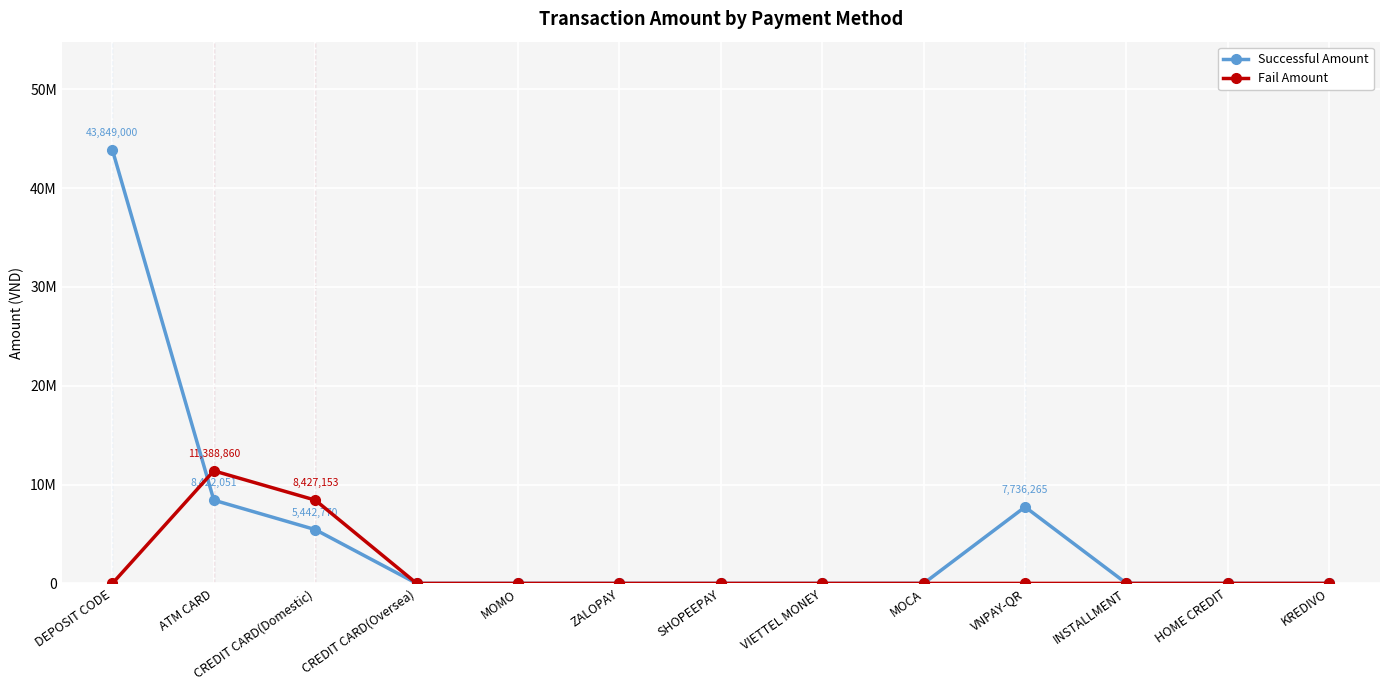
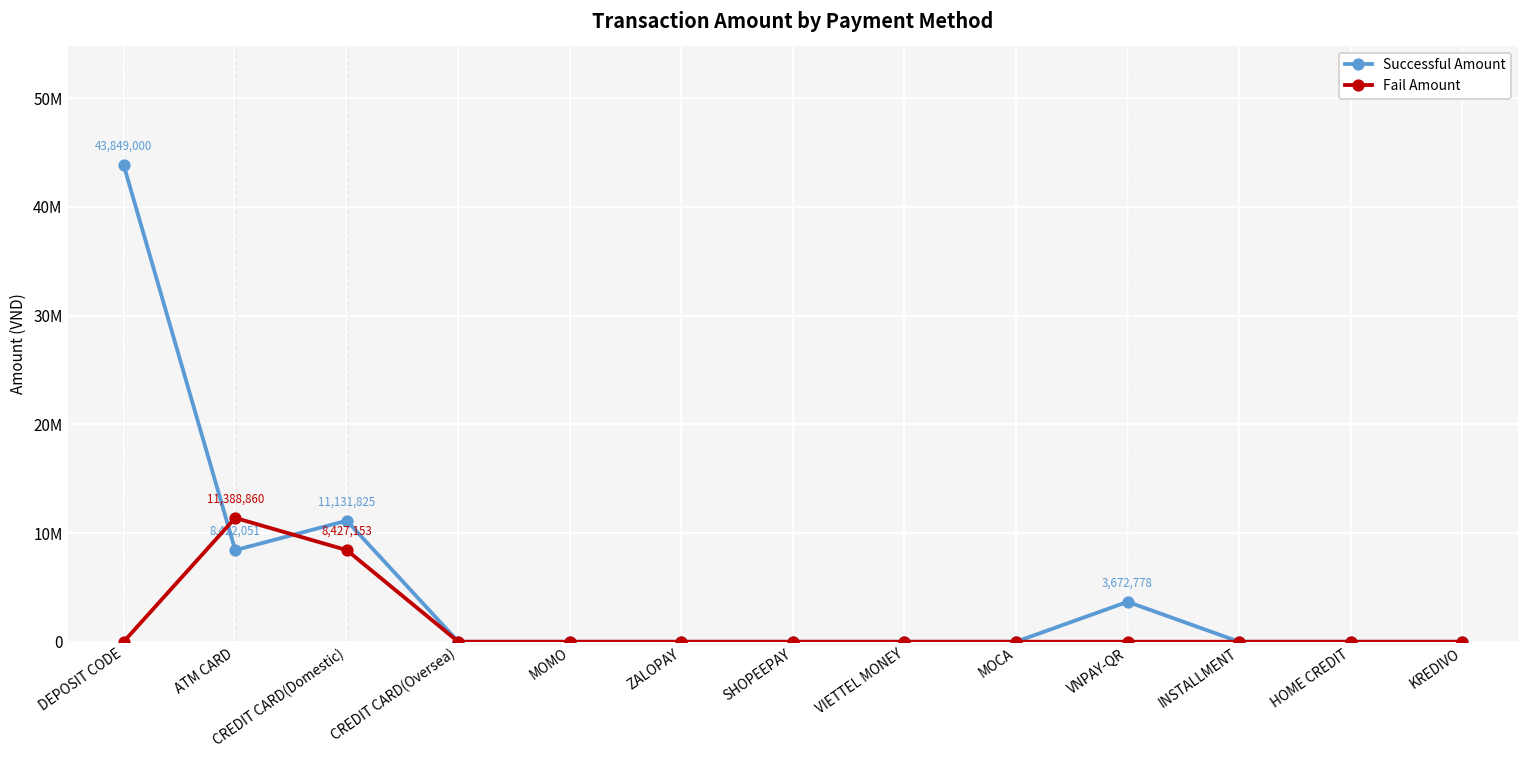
  {
    "Successful Amount": {
      "DEPOSIT CODE": "43,849,000",
      "ATM CARD": "8,422,051",
-     "CREDIT CARD(Domestic)": "5,442,770",
-     "VNPAY-QR": "7,736,265"
+     "CREDIT CARD(Domestic)": "11,131,825",
+     "VNPAY-QR": "3,672,778"
    },
    "Fail Amount": {
      "ATM CARD": "11,388,860",
      "CREDIT CARD(Domestic)": "8,427,153"
    }
  }
